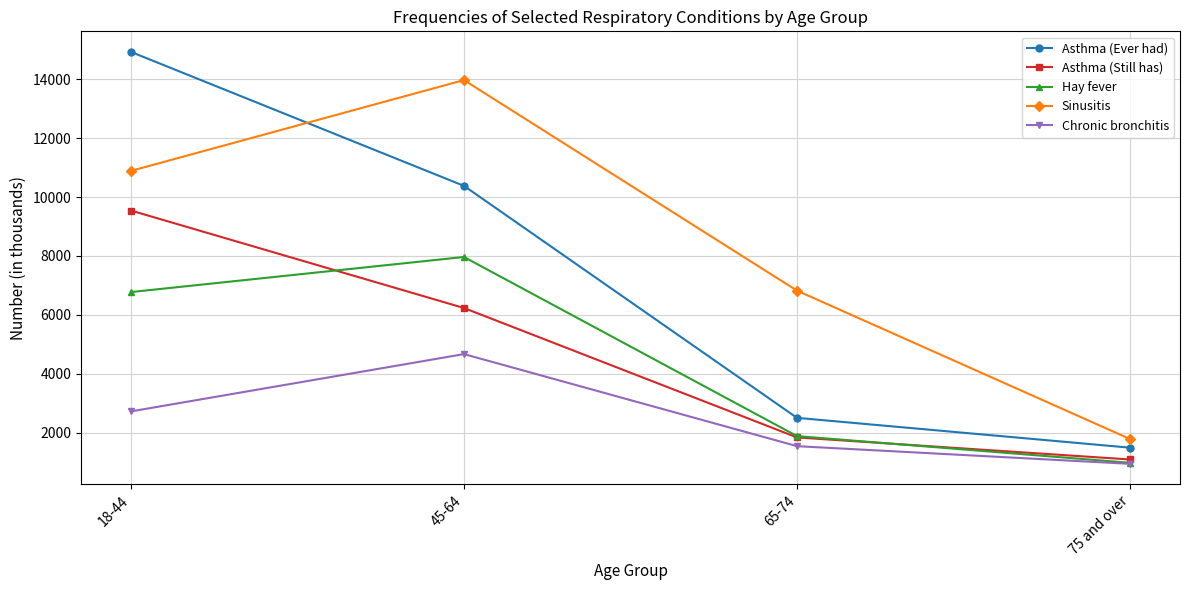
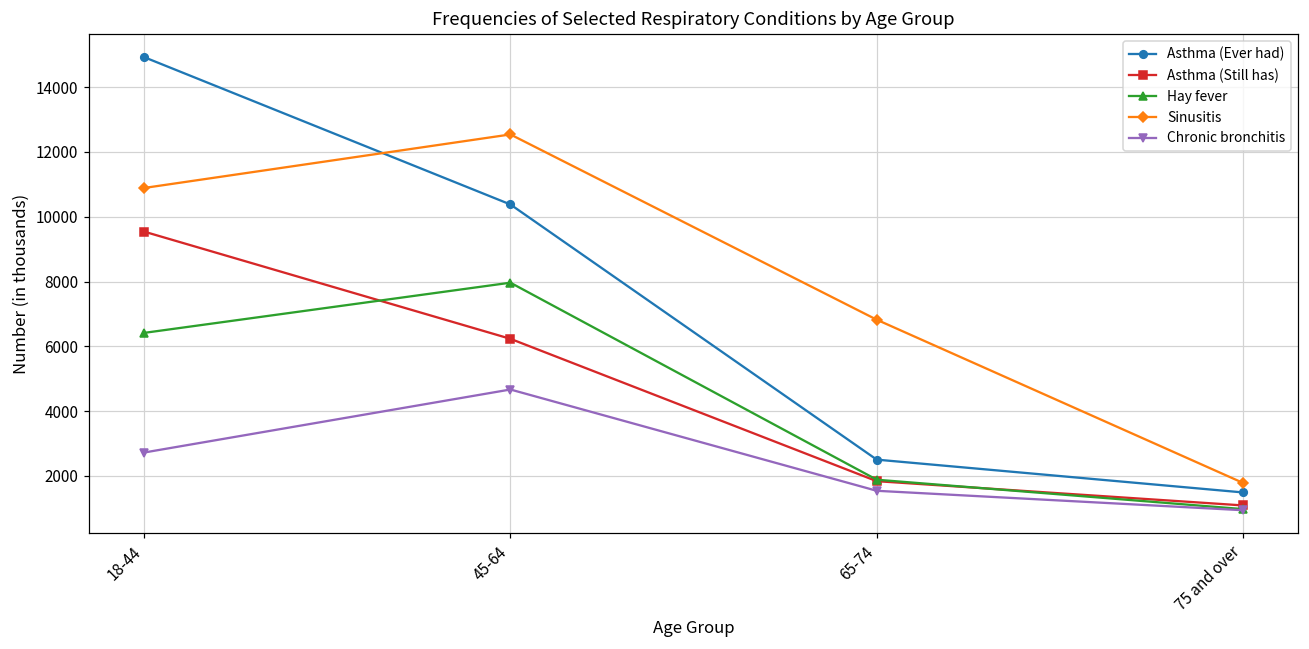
  {
    "Asthma (Ever had)": {
      "18-44": 14900,
      "45-64": 10400,
      "65-74": 2500,
      "75 and over": 1500
    },
    "Asthma (Still has)": {
      "18-44": 9500,
      "45-64": 6200,
      "75 and over": 1100
    },
    "Hay fever": {
-     "18-44": 6800,
+     "18-44": 6400,
      "45-64": 8000
    },
    "Sinusitis": {
      "18-44": 10900,
-     "45-64": 14000,
+     "45-64": 12500,
      "65-74": 6800,
      "75 and over": 1800
    },
    "Chronic bronchitis": {
      "18-44": 2700,
      "45-64": 4700,
      "65-74": 1500
    }
  }
